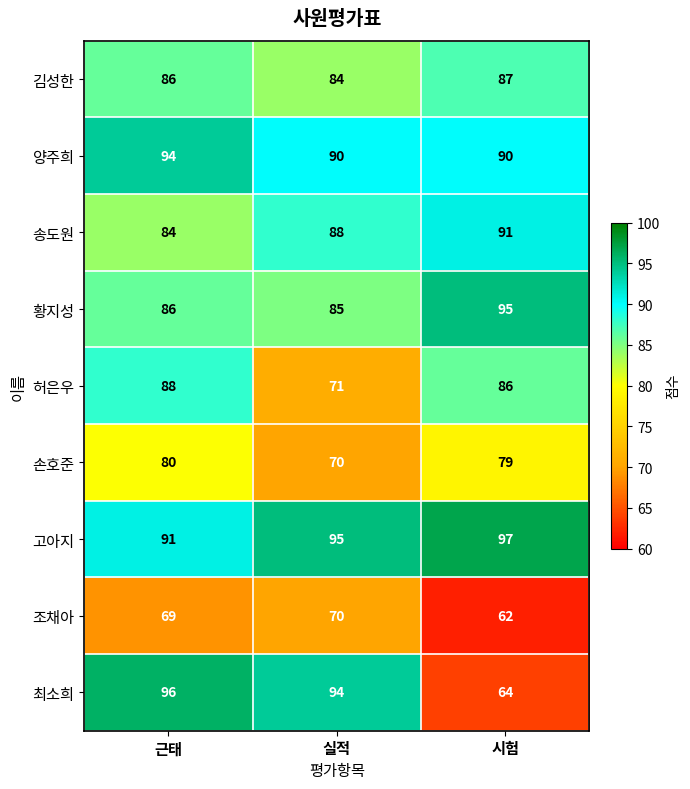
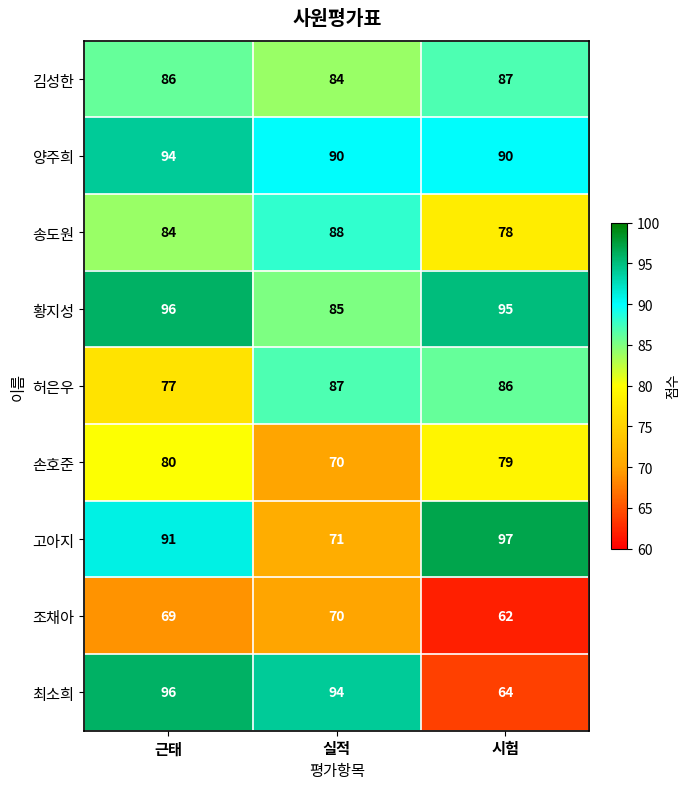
  {
    "김성한": {
      "근태": 86,
      "실적": 84,
      "시험": 87
    },
    "양주희": {
      "근태": 94,
      "실적": 90,
      "시험": 90
    },
    "송도원": {
      "근태": 84,
      "실적": 88,
-     "시험": 91
+     "시험": 78
    },
    "황지성": {
-     "근태": 86,
+     "근태": 96,
      "실적": 85,
      "시험": 95
    },
    "허은우": {
-     "근태": 88,
-     "실적": 71,
+     "근태": 77,
+     "실적": 87,
      "시험": 86
    },
    "손호준": {
      "근태": 80,
      "실적": 70,
      "시험": 79
    },
    "고아지": {
      "근태": 91,
-     "실적": 95,
+     "실적": 71,
      "시험": 97
    },
    "조채아": {
      "근태": 69,
      "실적": 70,
      "시험": 62
    },
    "최소희": {
      "근태": 96,
      "실적": 94,
      "시험": 64
    }
  }
